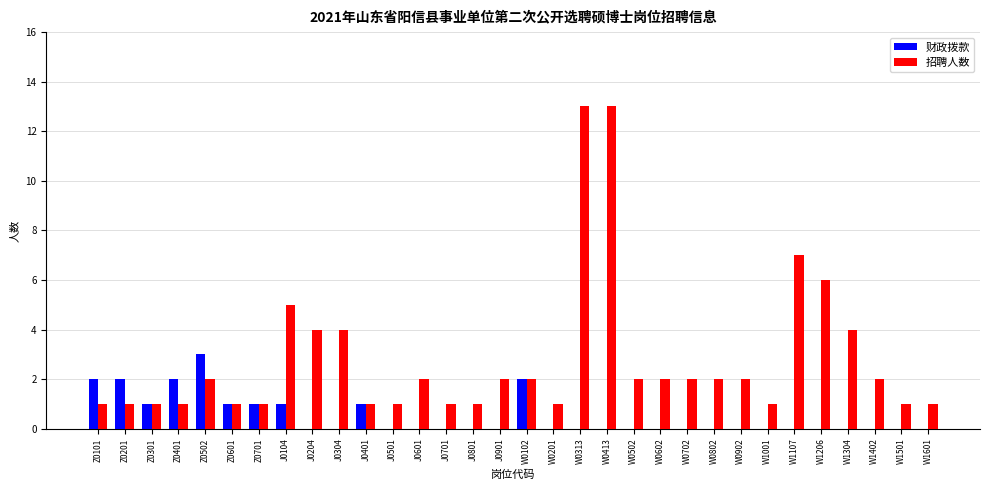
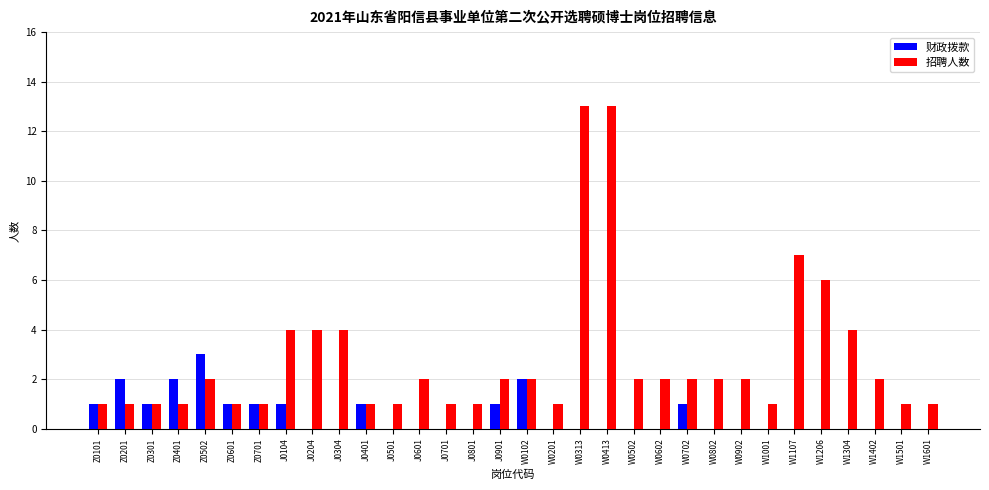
  {
    "财政拨款": {
-     "Z0101": 2,
+     "Z0101": 1,
      "Z0201": 2,
      "Z0301": 1,
      "Z0401": 2,
      "Z0502": 3,
      "Z0601": 1,
      "Z0701": 1,
      "J0104": 1,
      "J0204": 0,
      "J0304": 0,
      "J0401": 1,
      "J0501": 0,
      "J0601": 0,
      "J0701": 0,
      "J0801": 0,
-     "J0901": 0,
+     "J0901": 1,
      "W0102": 2,
      "W0201": 0,
      "W0313": 0,
      "W0413": 0,
      "W0502": 0,
      "W0602": 0,
-     "W0702": 0,
+     "W0702": 1,
      "W0802": 0,
      "W0902": 0,
      "W1001": 0,
      "W1107": 0,
      "W1206": 0,
      "W1304": 0,
      "W1402": 0,
      "W1501": 0,
      "W1601": 0
    },
    "招聘人数": {
      "Z0101": 1,
      "Z0201": 1,
      "Z0301": 1,
      "Z0401": 1,
      "Z0502": 2,
      "Z0601": 1,
      "Z0701": 1,
-     "J0104": 5,
+     "J0104": 4,
      "J0204": 4,
      "J0304": 4,
      "J0401": 1,
      "J0501": 1,
      "J0601": 2,
      "J0701": 1,
      "J0801": 1,
      "J0901": 2,
      "W0102": 2,
      "W0201": 1,
      "W0313": 13,
      "W0413": 13,
      "W0502": 2,
      "W0602": 2,
      "W0702": 2,
      "W0802": 2,
      "W0902": 2,
      "W1001": 1,
      "W1107": 7,
      "W1206": 6,
      "W1304": 4,
      "W1402": 2,
      "W1501": 1,
      "W1601": 1
    }
  }
